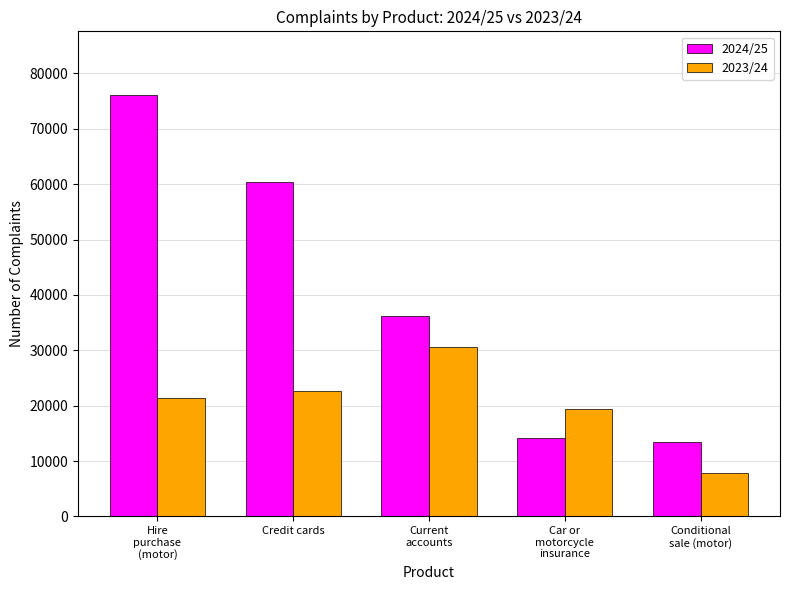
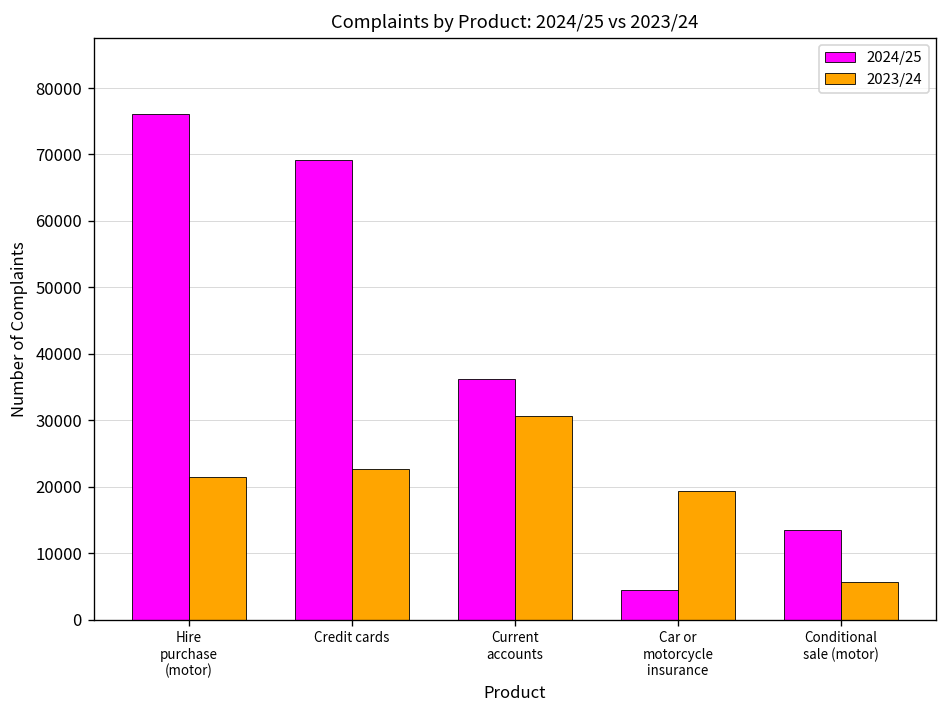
  {
    "2024/25": {
      "Hire purchase (motor)": 76000,
-     "Credit cards": 60000,
+     "Credit cards": 69000,
      "Current accounts": 36000,
-     "Car or motorcycle insurance": 14000,
+     "Car or motorcycle insurance": 4000,
      "Conditional sale (motor)": 14000
    },
    "2023/24": {
      "Hire purchase (motor)": 21000,
      "Credit cards": 23000,
      "Current accounts": 31000,
      "Car or motorcycle insurance": 19000,
-     "Conditional sale (motor)": 8000
+     "Conditional sale (motor)": 6000
    }
  }
